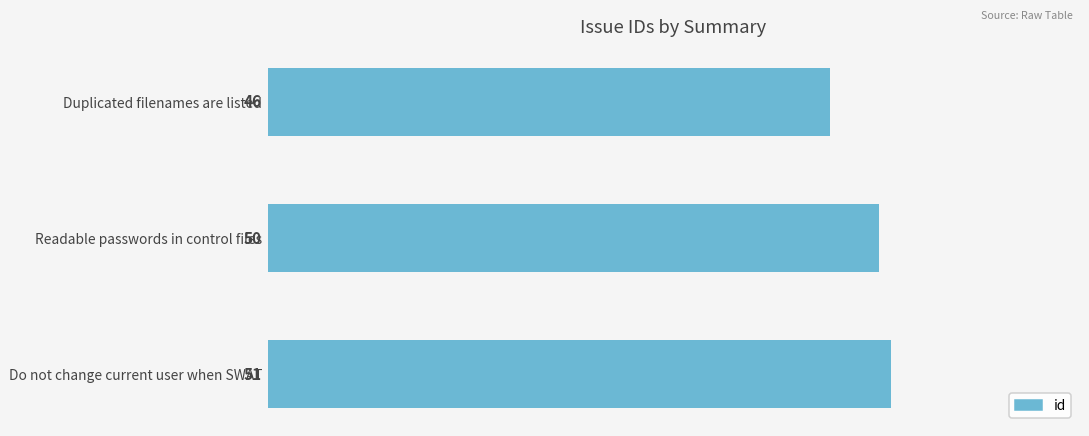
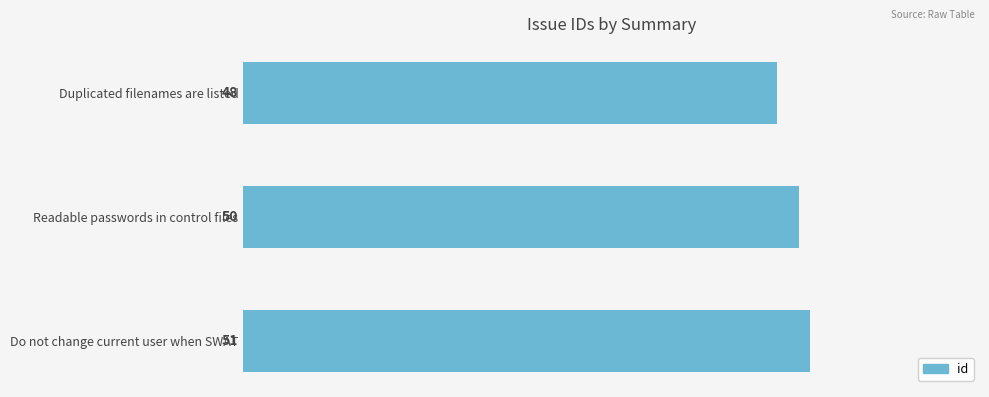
  {
-   "Duplicated filenames are listed": 46
+   "Duplicated filenames are listed": 48
  }
